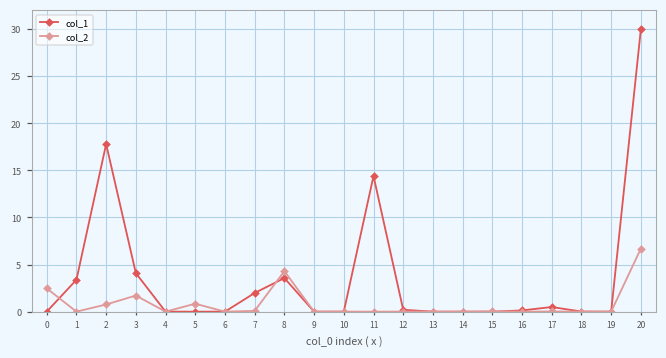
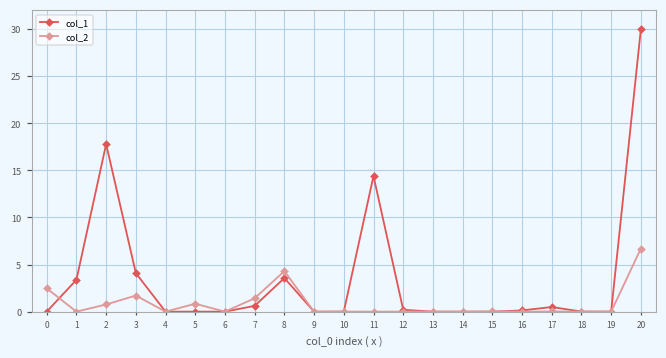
  {
    "col_1": {
      "0": 0,
      "1": 3,
      "2": 18,
      "3": 4,
      "5": 0,
-     "7": 2,
+     "7": 1,
      "8": 4,
      "11": 14,
      "17": 0,
      "20": 30
    },
    "col_2": {
      "0": 2,
      "1": 0,
      "2": 1,
      "3": 2,
      "5": 1,
-     "7": 0,
+     "7": 1,
      "8": 4,
      "11": 0,
      "17": 0,
      "20": 7
    }
  }
